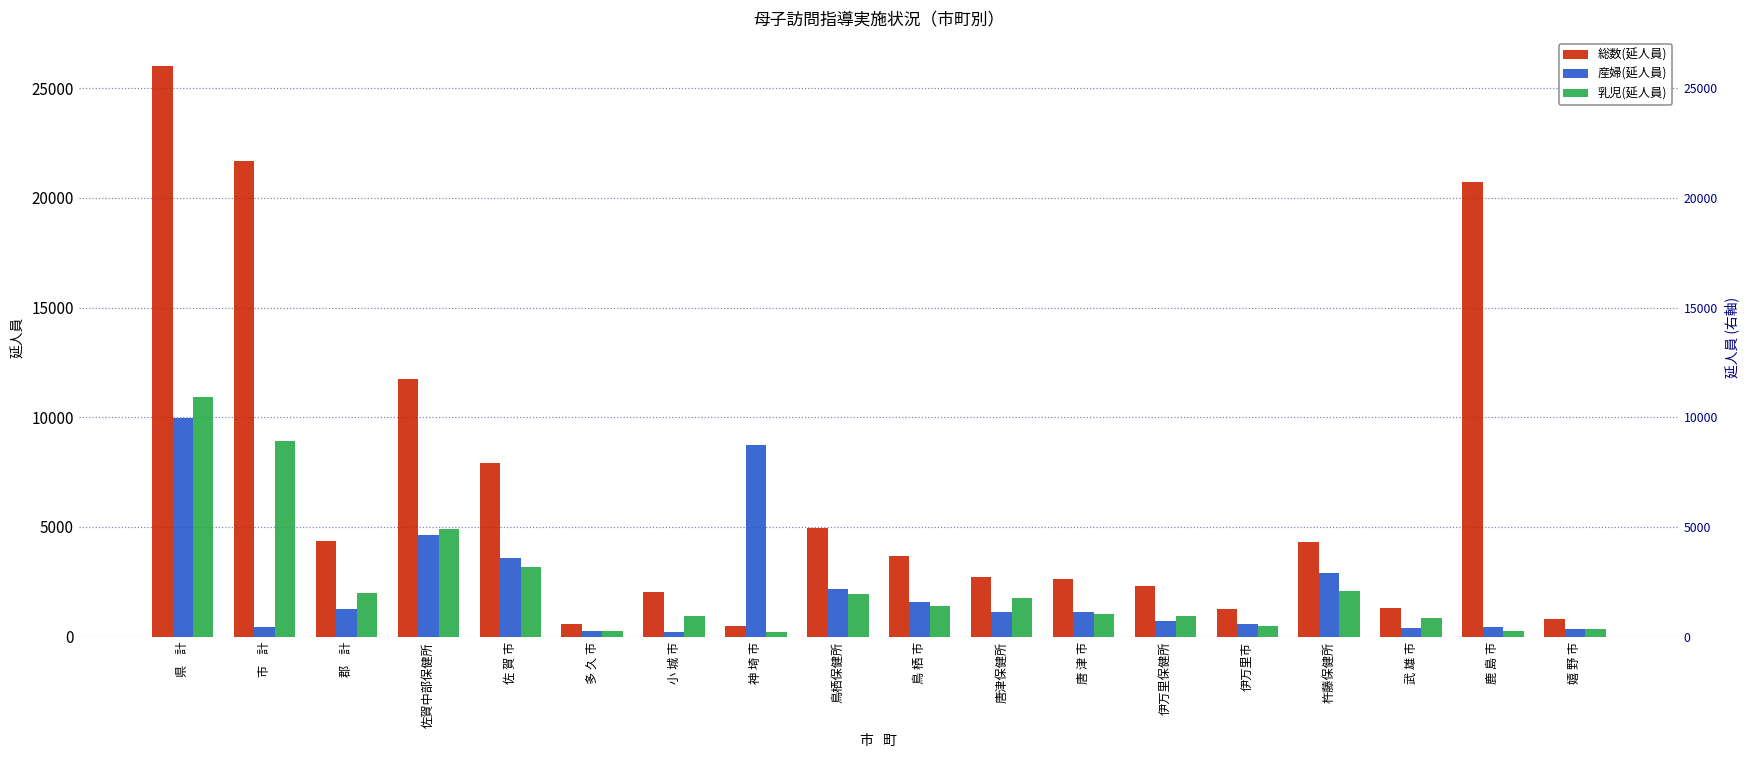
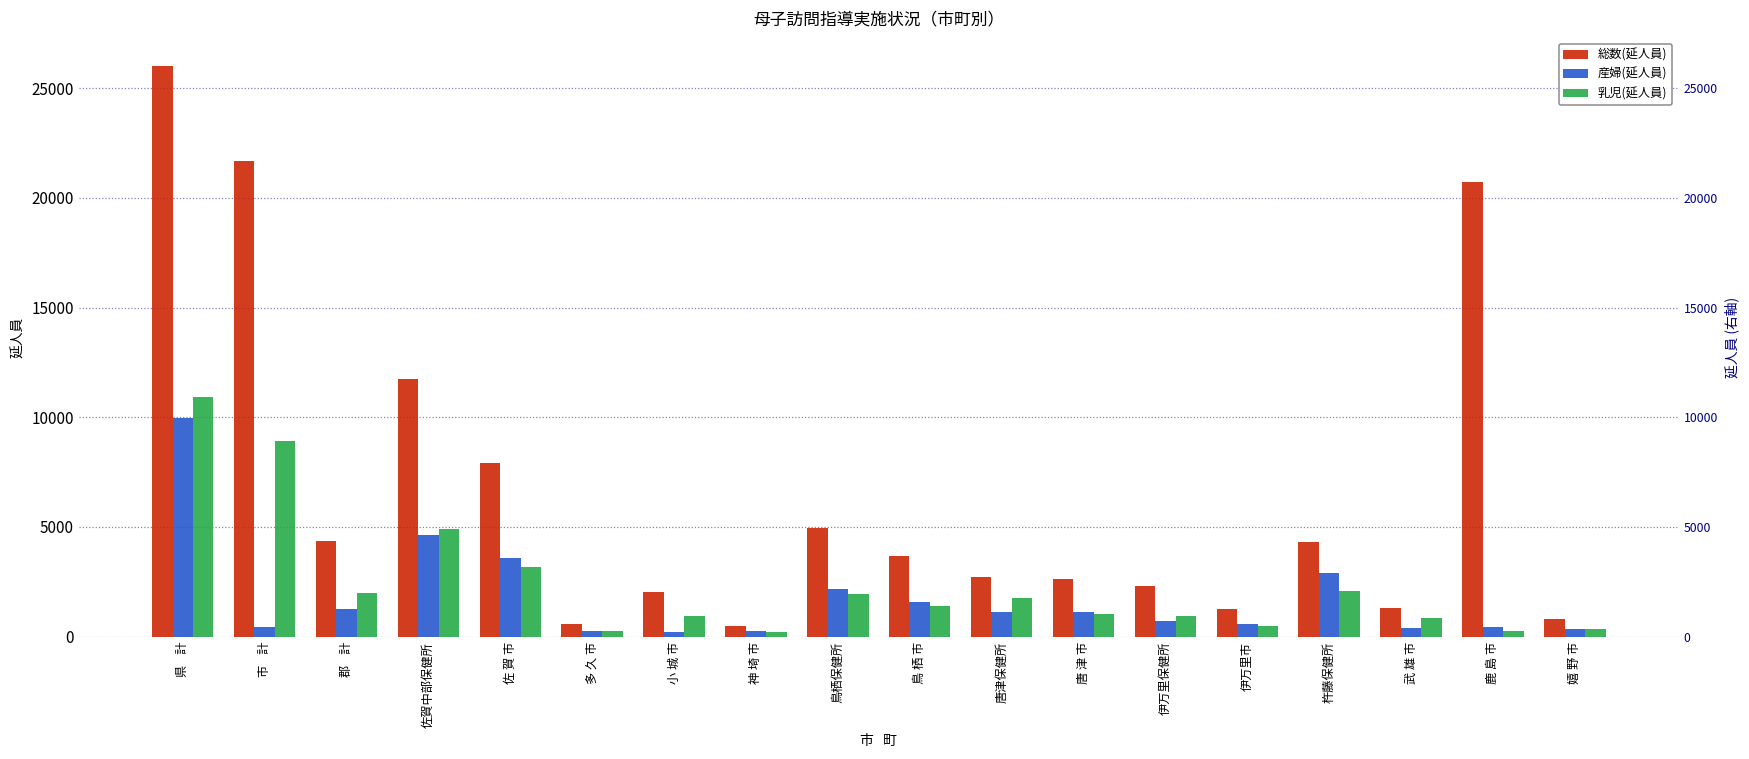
  {
    "総数(延人員)": {
      "県 計": 26000,
      "市 計": 21700,
      "郡 計": 4300,
      "佐賀中部保健所": 11700,
      "佐 賀 市": 7900,
      "多 久 市": 600,
      "小 城 市": 2000,
      "神 埼 市": 500,
      "鳥栖保健所": 5000,
      "鳥 栖 市": 3700,
      "唐津保健所": 2700,
      "唐 津 市": 2600,
      "伊万里保健所": 2300,
      "伊万里市": 1300,
      "杵藤保健所": 4300,
      "武 雄 市": 1300,
      "鹿 島 市": 20700,
      "嬉 野 市": 800
    },
    "産婦(延人員)": {
      "県 計": 10000,
      "市 計": 400,
      "郡 計": 1200,
      "佐賀中部保健所": 4600,
      "佐 賀 市": 3600,
      "多 久 市": 200,
      "小 城 市": 200,
-     "神 埼 市": 8700,
+     "神 埼 市": 200,
      "鳥栖保健所": 2200,
      "鳥 栖 市": 1600,
      "唐津保健所": 1100,
      "唐 津 市": 1100,
      "伊万里保健所": 700,
      "伊万里市": 600,
      "杵藤保健所": 2900,
      "武 雄 市": 400,
      "鹿 島 市": 400,
      "嬉 野 市": 300
    },
    "乳児(延人員)": {
      "県 計": 10900,
      "市 計": 8900,
      "郡 計": 2000,
      "佐賀中部保健所": 4900,
      "佐 賀 市": 3200,
      "多 久 市": 300,
      "小 城 市": 900,
      "神 埼 市": 200,
      "鳥栖保健所": 2000,
      "鳥 栖 市": 1400,
      "唐津保健所": 1800,
      "唐 津 市": 1000,
      "伊万里保健所": 900,
      "伊万里市": 500,
      "杵藤保健所": 2100,
      "武 雄 市": 800,
      "鹿 島 市": 200,
      "嬉 野 市": 300
    }
  }
